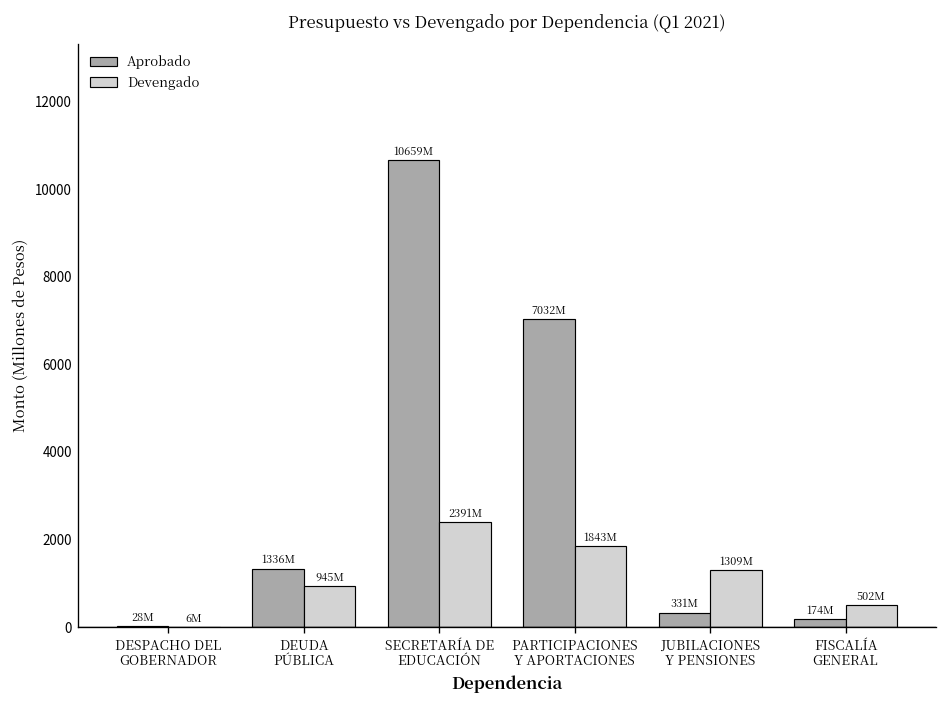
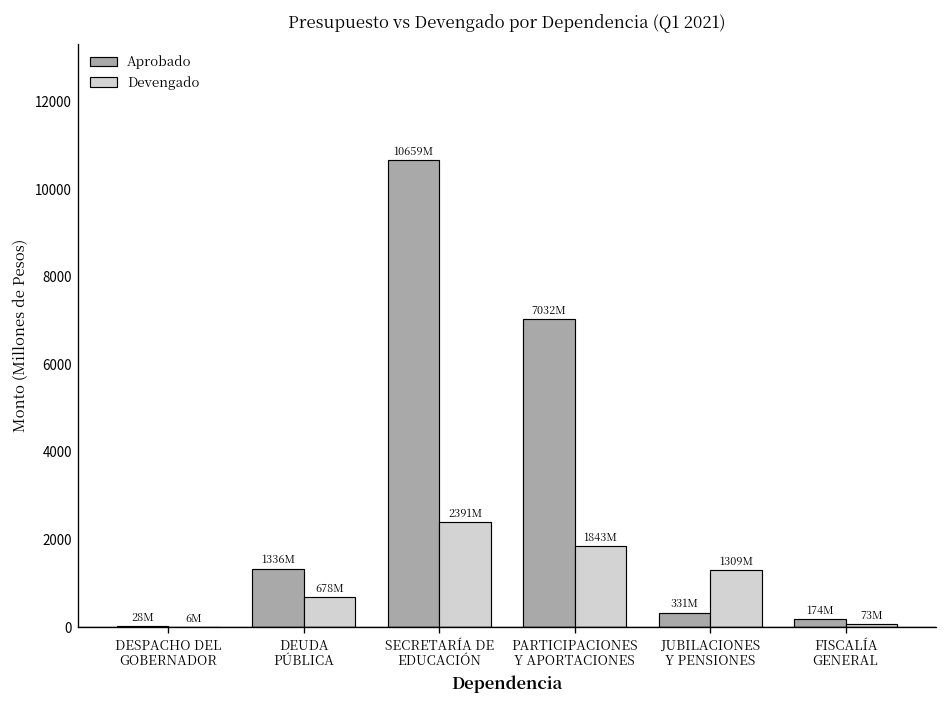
  {
    "Aprobado": {
      "DESPACHO DEL GOBERNADOR": "28M",
      "DEUDA PÚBLICA": "1336M",
      "SECRETARÍA DE EDUCACIÓN": "10659M",
      "PARTICIPACIONES Y APORTACIONES": "7032M",
      "JUBILACIONES Y PENSIONES": "331M",
      "FISCALÍA GENERAL": "174M"
    },
    "Devengado": {
      "DESPACHO DEL GOBERNADOR": "6M",
-     "DEUDA PÚBLICA": "945M",
+     "DEUDA PÚBLICA": "678M",
      "SECRETARÍA DE EDUCACIÓN": "2391M",
      "PARTICIPACIONES Y APORTACIONES": "1843M",
      "JUBILACIONES Y PENSIONES": "1309M",
-     "FISCALÍA GENERAL": "502M"
+     "FISCALÍA GENERAL": "73M"
    }
  }
